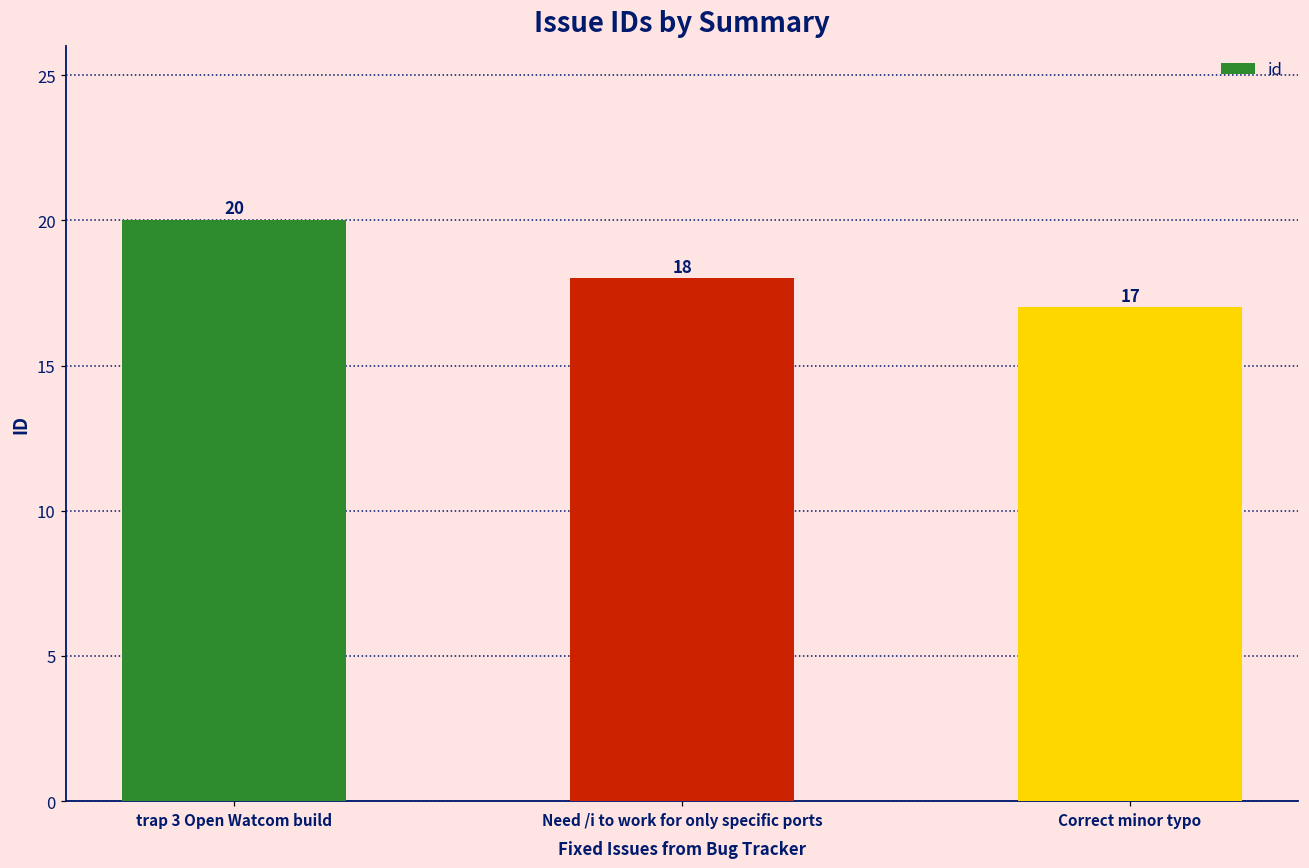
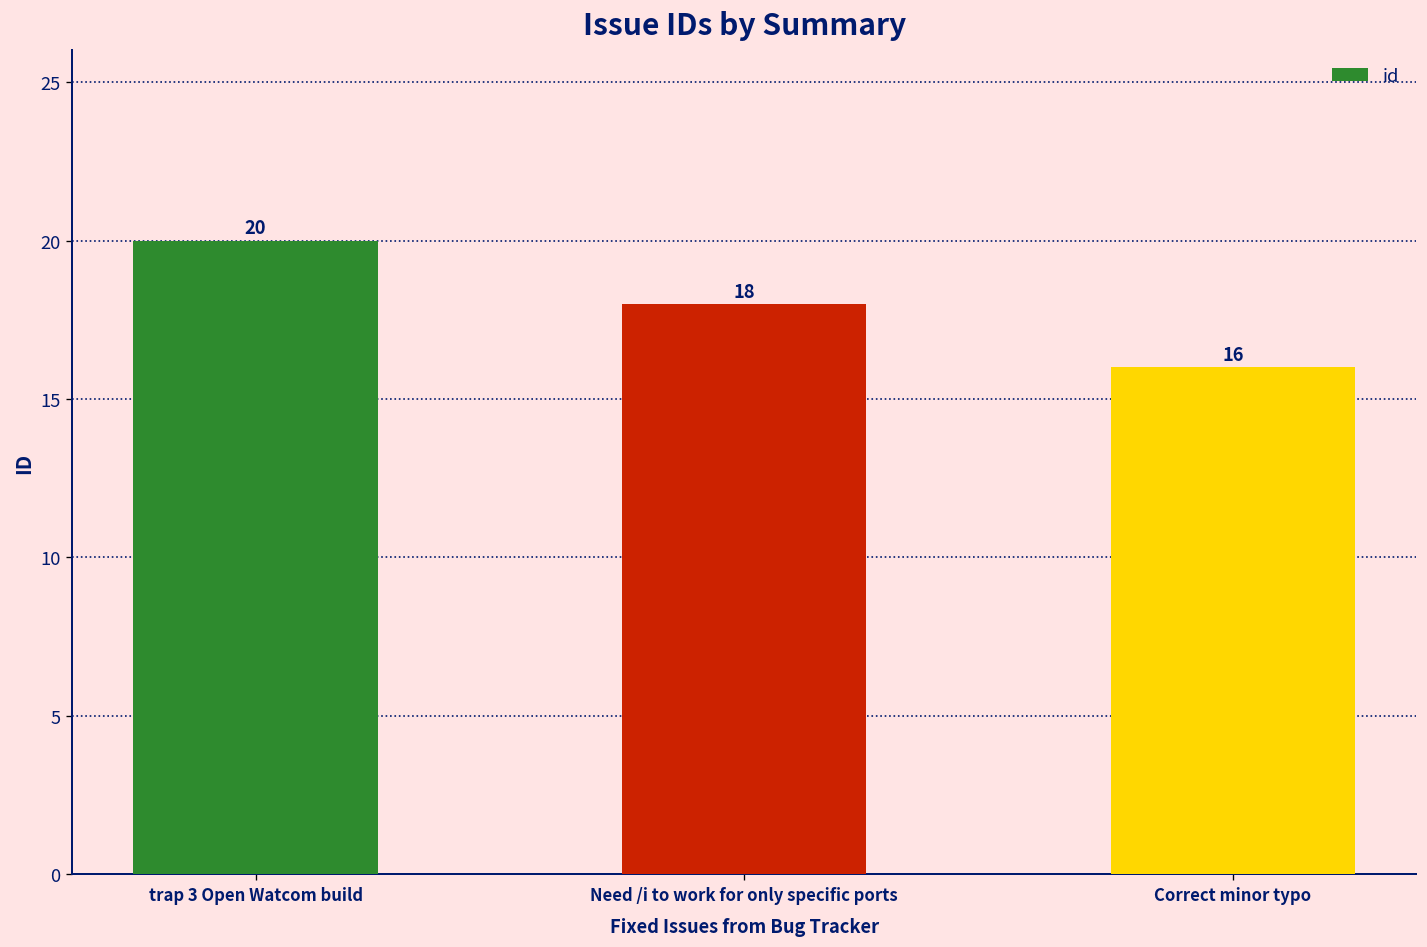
  {
    "trap 3 Open Watcom build": 20,
    "Need /i to work for only specific ports": 18,
-   "Correct minor typo": 17
+   "Correct minor typo": 16
  }
